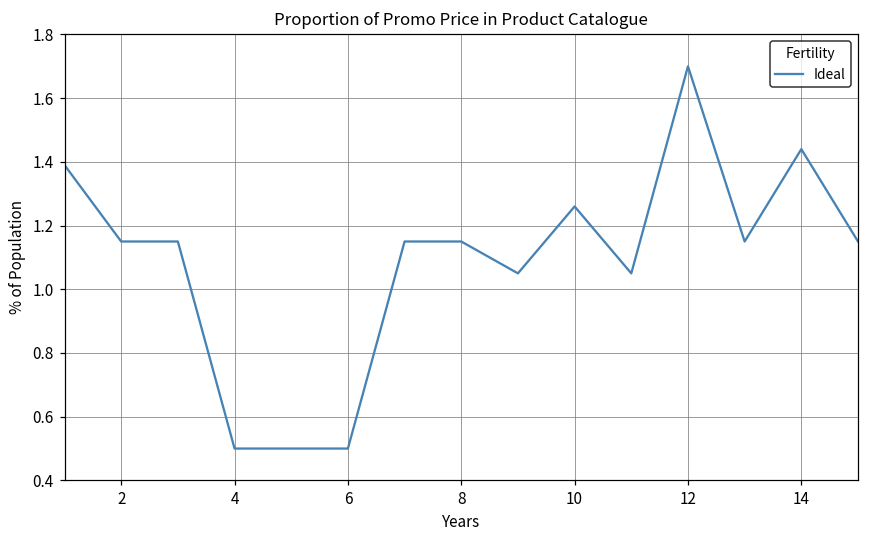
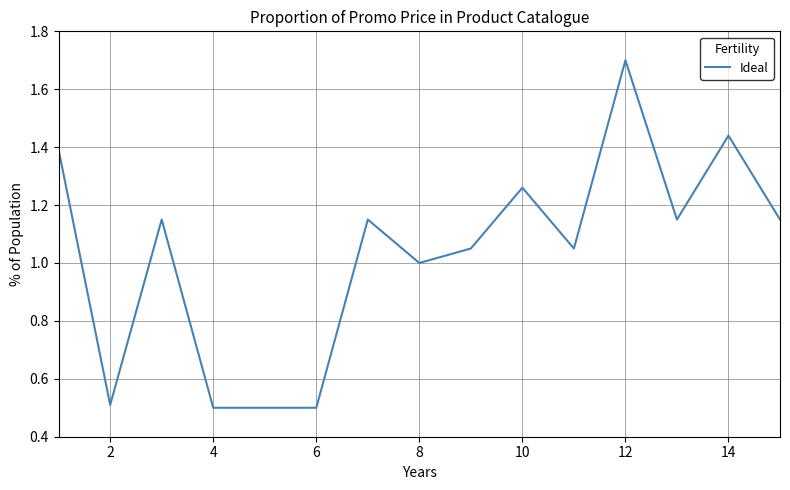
  {
-   "2": 1.15,
+   "2": 0.51,
    "4": 0.50,
    "6": 0.50,
-   "8": 1.15,
+   "8": 1.00,
    "10": 1.26,
    "12": 1.70,
    "14": 1.44
  }
